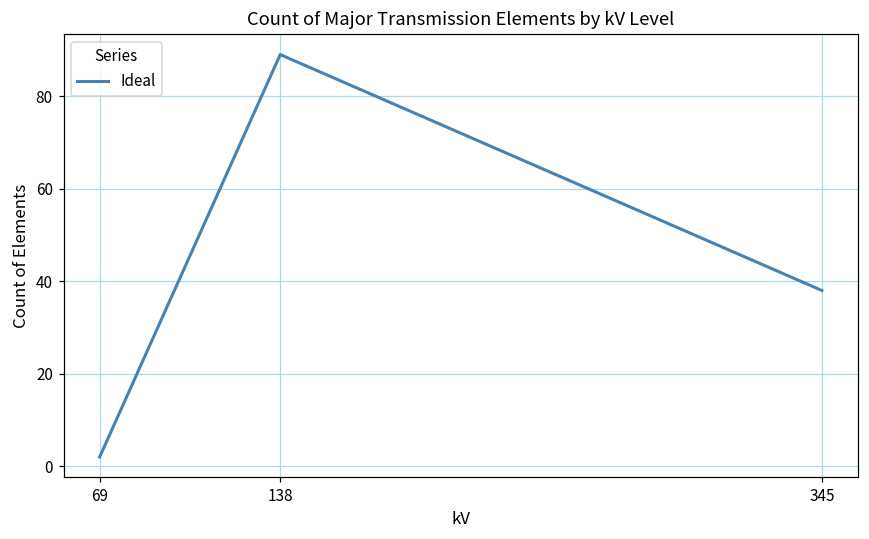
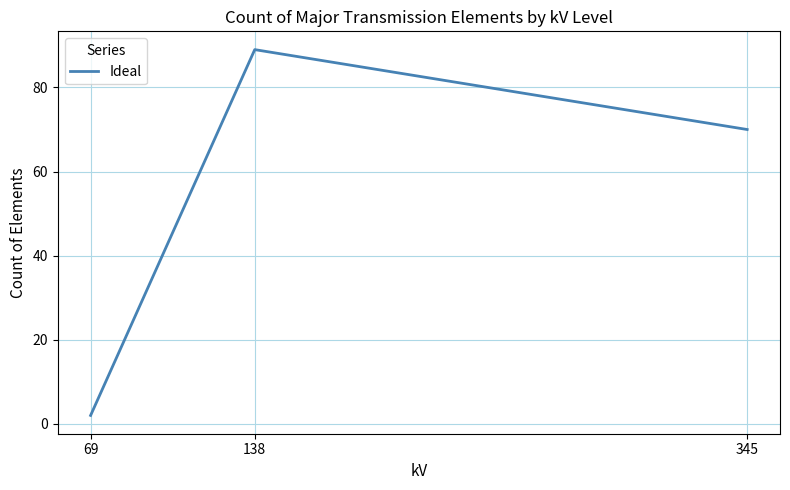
  {
    "69": 2,
    "138": 89,
-   "345": 38
+   "345": 70
  }
